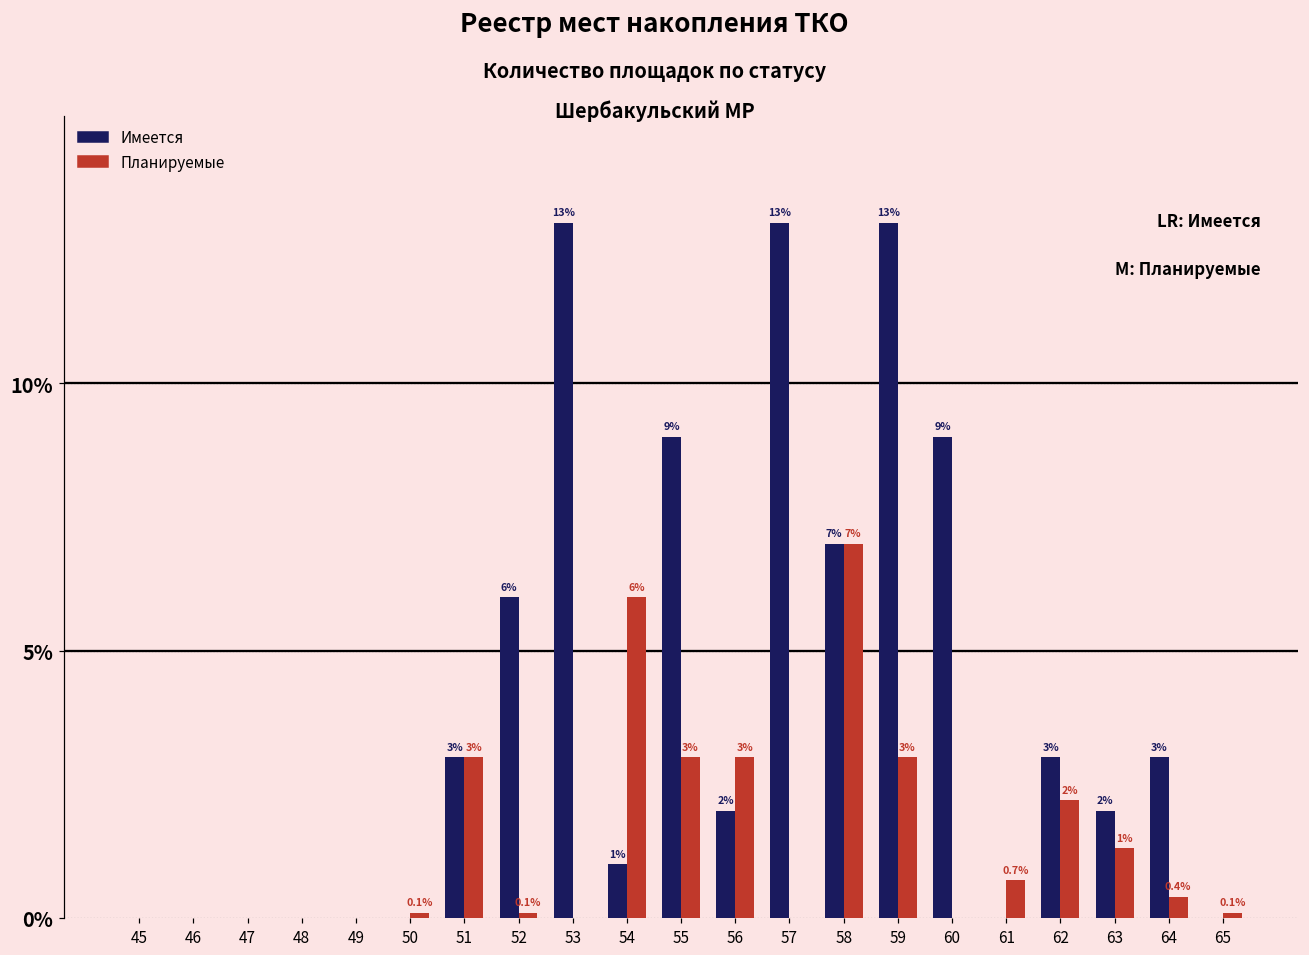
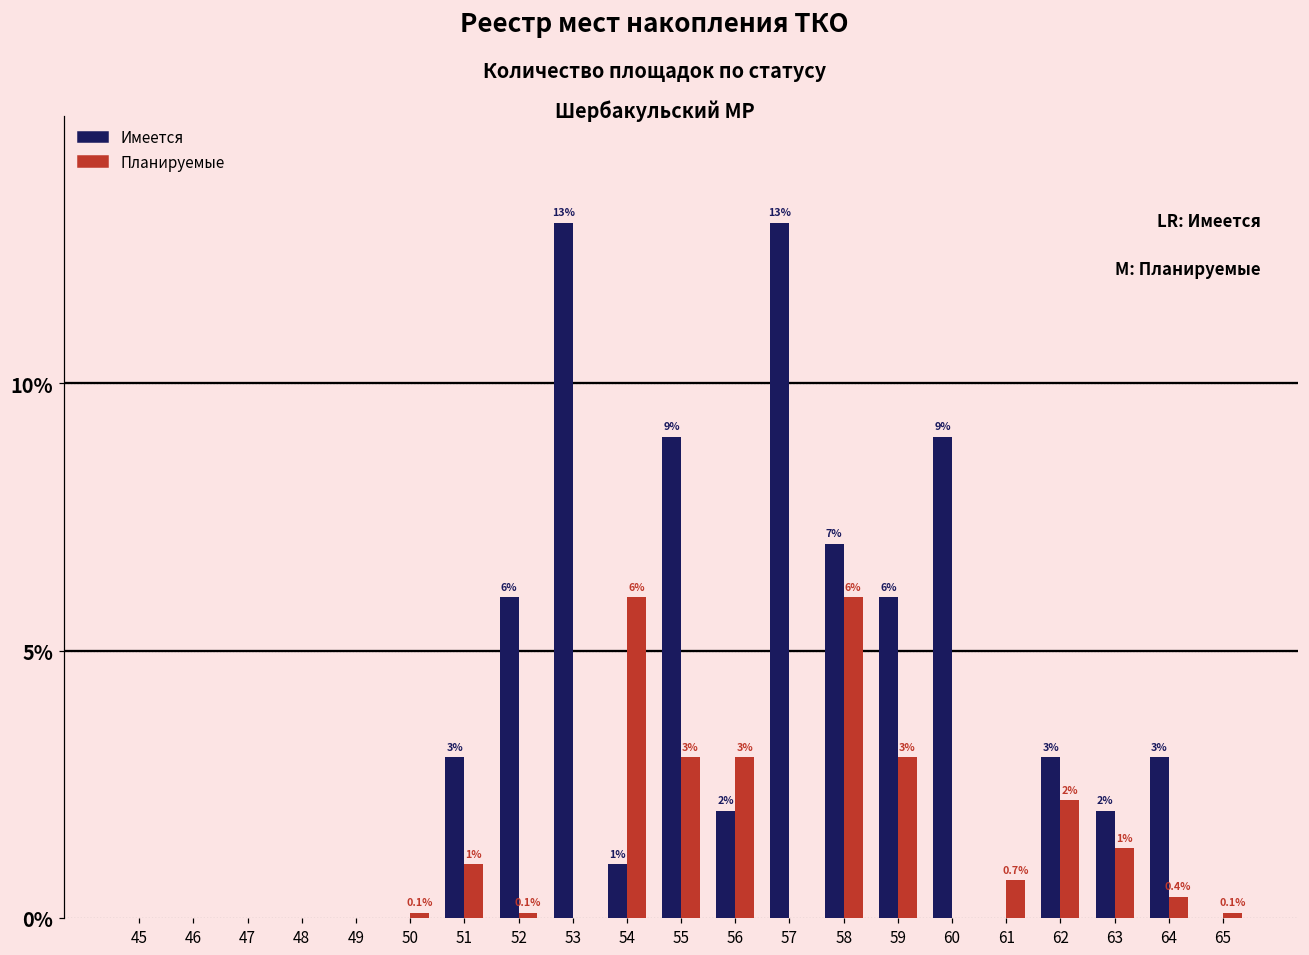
  {
    "Имеется": {
      "51": "3%",
      "52": "6%",
      "53": "13%",
      "54": "1%",
      "55": "9%",
      "56": "2%",
      "57": "13%",
      "58": "7%",
-     "59": "13%",
+     "59": "6%",
      "60": "9%",
      "62": "3%",
      "63": "2%",
      "64": "3%"
    },
    "Планируемые": {
      "50": "0.1%",
-     "51": "3%",
+     "51": "1%",
      "52": "0.1%",
      "54": "6%",
      "55": "3%",
      "56": "3%",
-     "58": "7%",
+     "58": "6%",
      "59": "3%",
      "61": "0.7%",
      "62": "2%",
      "63": "1%",
      "64": "0.4%",
      "65": "0.1%"
    }
  }
